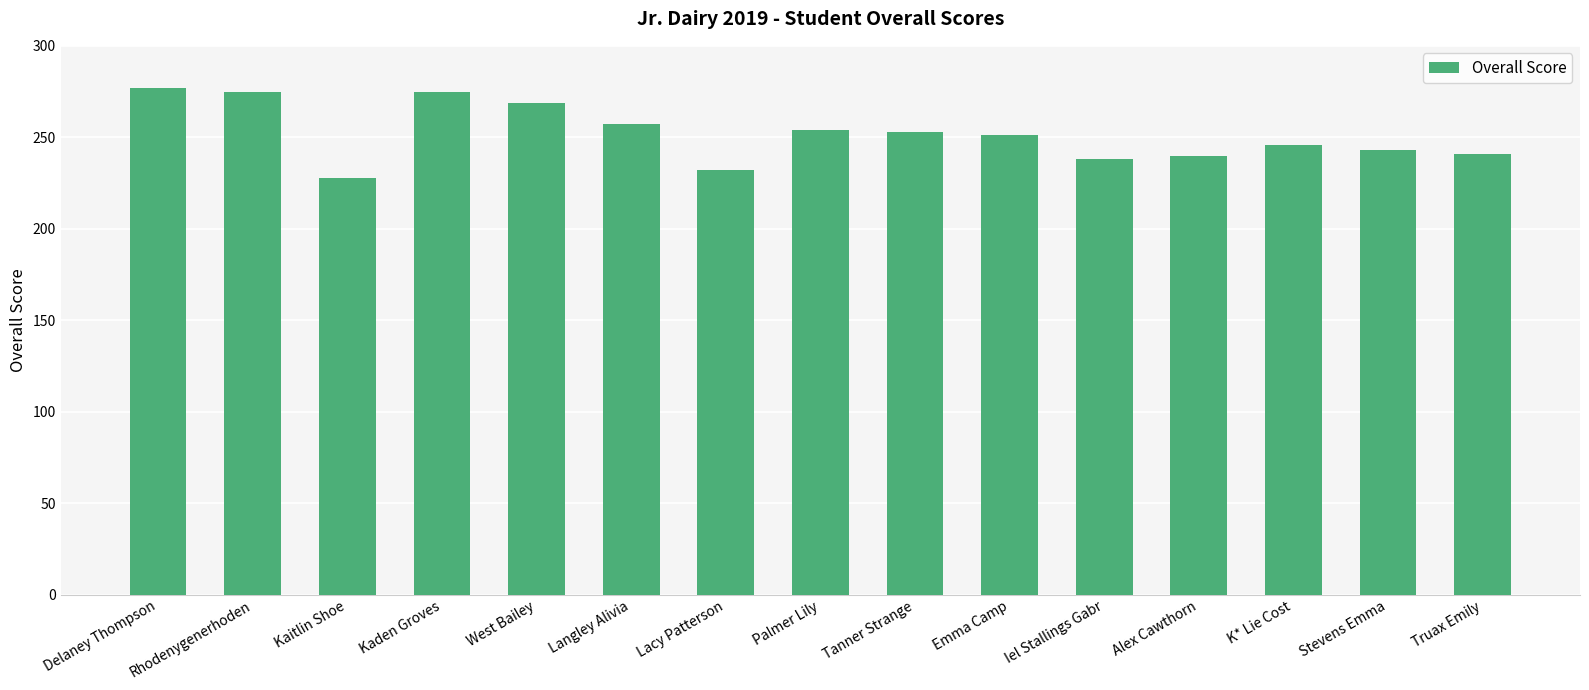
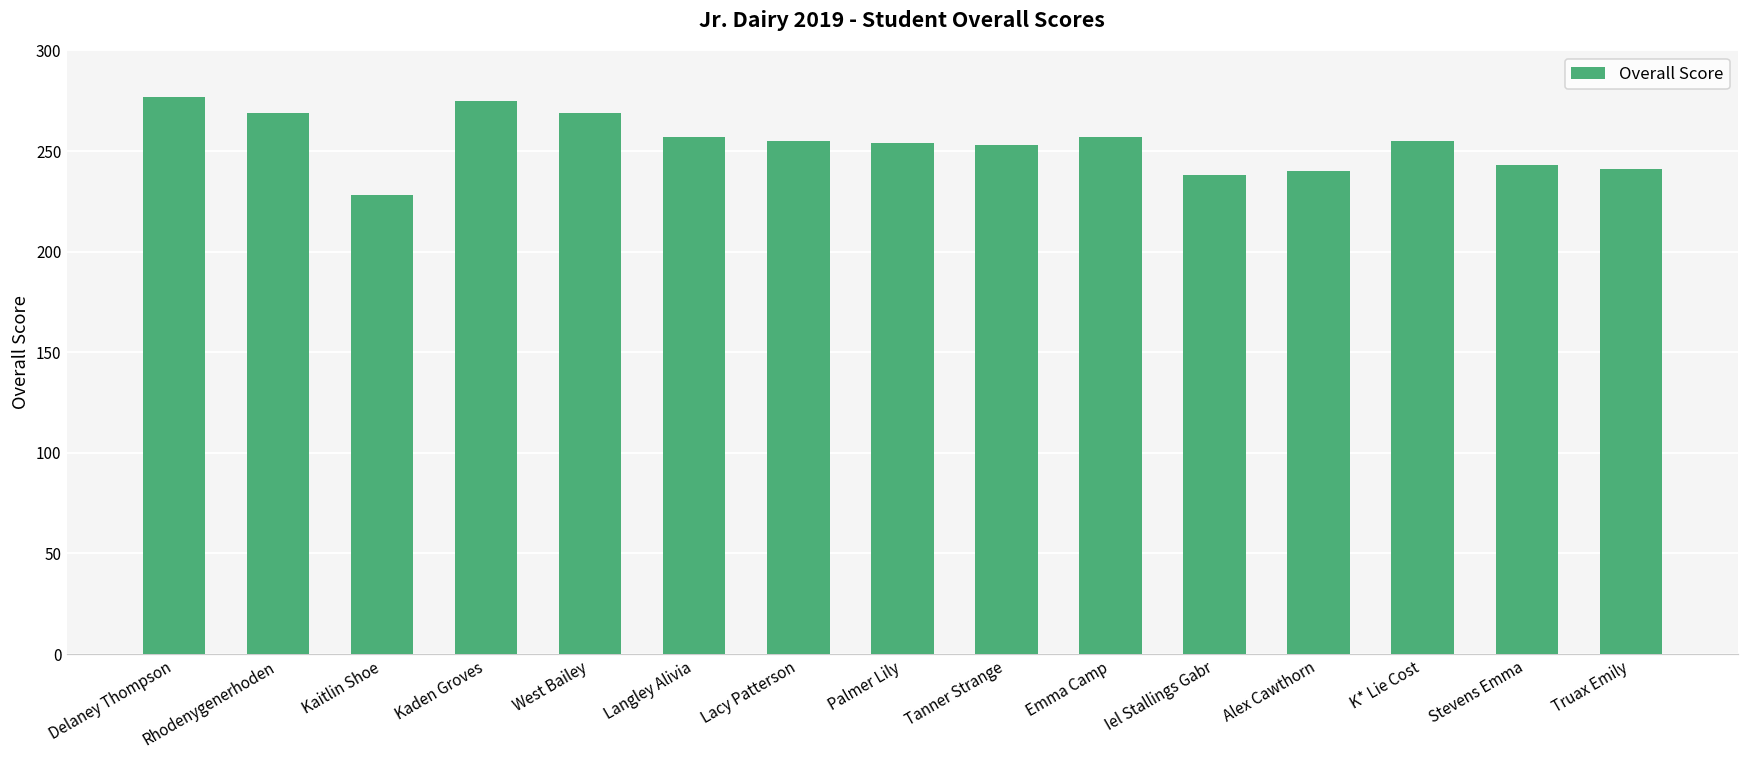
  {
    "Delaney Thompson": 277,
-   "Rhodenygenerhoden": 275,
+   "Rhodenygenerhoden": 269,
    "Kaitlin Shoe": 228,
    "Kaden Groves": 275,
    "West Bailey": 269,
    "Langley Alivia": 257,
-   "Lacy Patterson": 232,
+   "Lacy Patterson": 255,
    "Palmer Lily": 254,
    "Tanner Strange": 253,
-   "Emma Camp": 251,
+   "Emma Camp": 257,
    "Iel Stallings Gabr": 238,
    "Alex Cawthorn": 240,
-   "K* Lie Cost": 246,
+   "K* Lie Cost": 255,
    "Stevens Emma": 243,
    "Truax Emily": 241
  }
